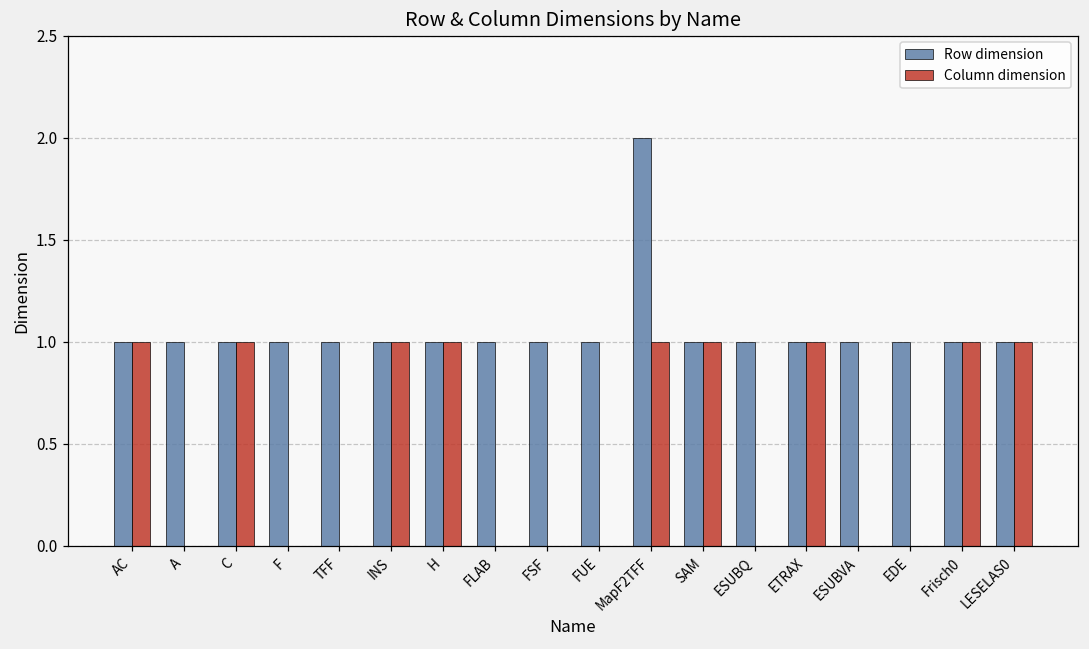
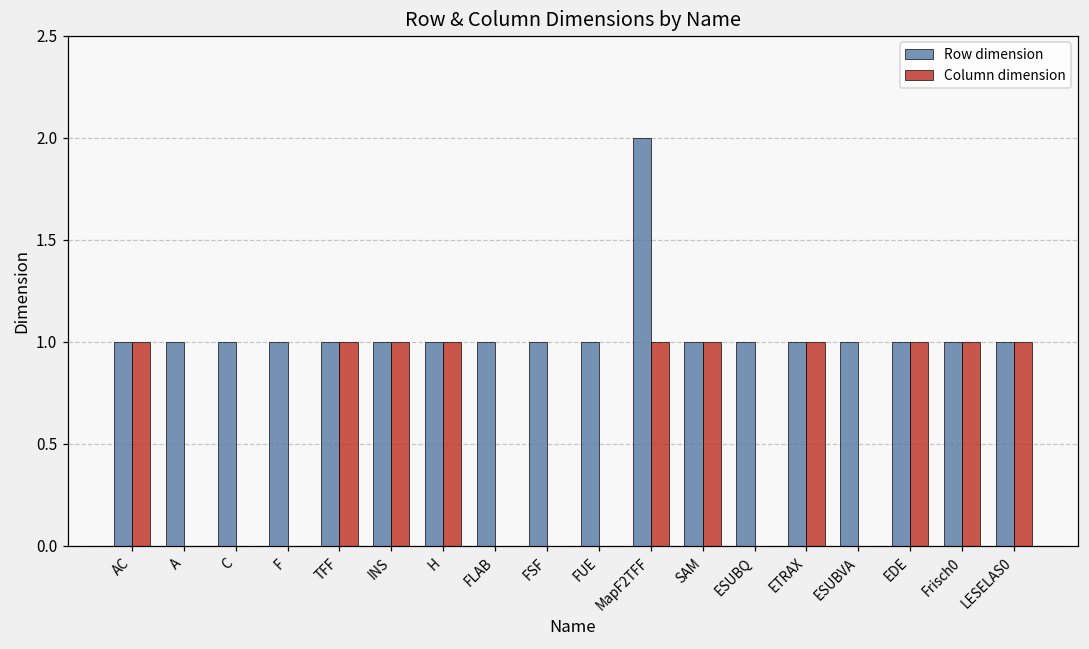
  {
    "Row dimension": {
      "AC": 1,
      "A": 1,
      "C": 1,
      "F": 1,
      "TFF": 1,
      "INS": 1,
      "H": 1,
      "FLAB": 1,
      "FSF": 1,
      "FUE": 1,
      "MapF2TFF": 2,
      "SAM": 1,
      "ESUBQ": 1,
      "ETRAX": 1,
      "ESUBVA": 1,
      "EDE": 1,
      "Frisch0": 1,
      "LESELAS0": 1
    },
    "Column dimension": {
      "AC": 1,
      "A": 0,
-     "C": 1,
+     "C": 0,
      "F": 0,
-     "TFF": 0,
+     "TFF": 1,
      "INS": 1,
      "H": 1,
      "FLAB": 0,
      "FSF": 0,
      "FUE": 0,
      "MapF2TFF": 1,
      "SAM": 1,
      "ESUBQ": 0,
      "ETRAX": 1,
      "ESUBVA": 0,
-     "EDE": 0,
+     "EDE": 1,
      "Frisch0": 1,
      "LESELAS0": 1
    }
  }
